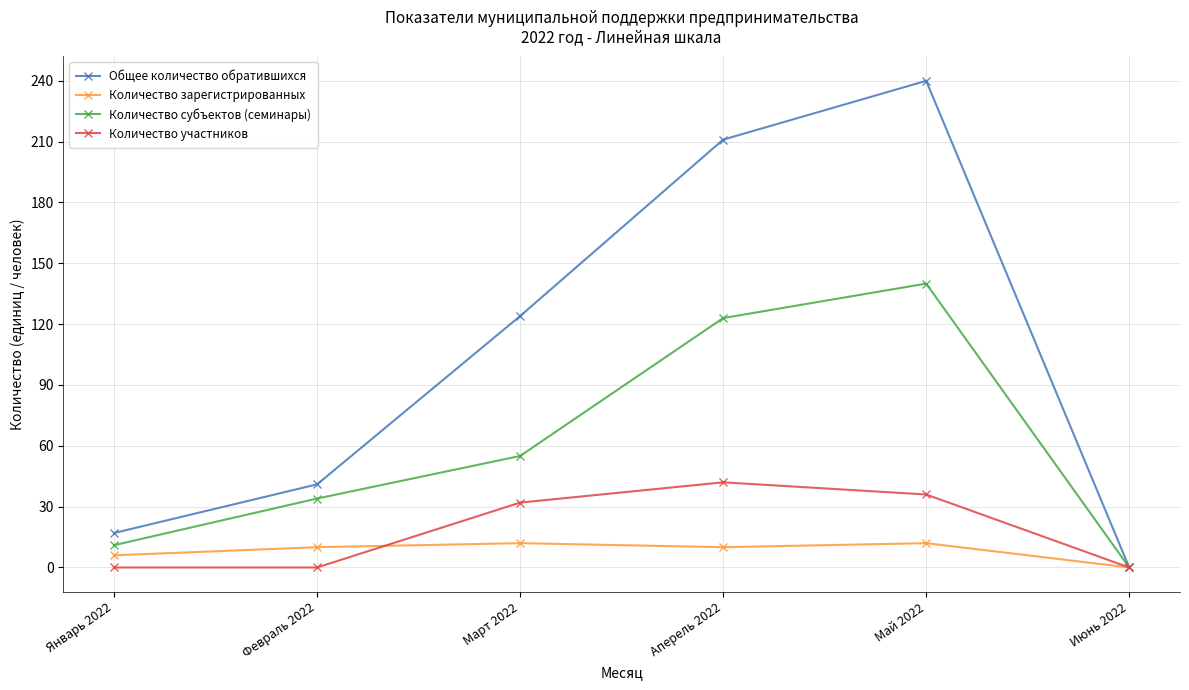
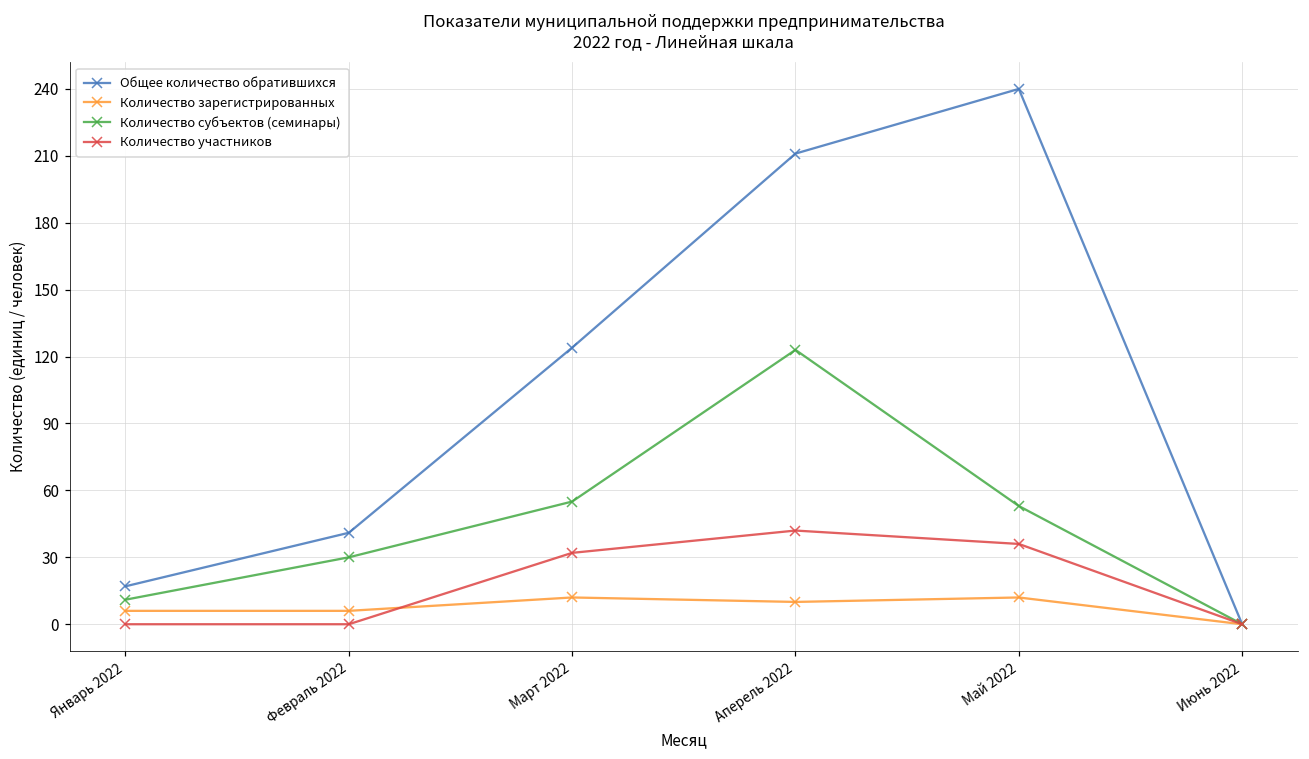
  {
    "Общее количество обратившихся": {
      "Январь 2022": 17,
      "Февраль 2022": 41,
      "Март 2022": 124,
      "Аперель 2022": 211,
      "Май 2022": 240
    },
    "Количество зарегистрированных": {
      "Январь 2022": 6,
-     "Февраль 2022": 10,
+     "Февраль 2022": 6,
      "Март 2022": 12,
      "Аперель 2022": 10,
      "Май 2022": 12
    },
    "Количество субъектов (семинары)": {
      "Январь 2022": 11,
-     "Февраль 2022": 34,
+     "Февраль 2022": 30,
      "Март 2022": 55,
      "Аперель 2022": 123,
-     "Май 2022": 140
+     "Май 2022": 53
    },
    "Количество участников": {
      "Январь 2022": 0,
      "Февраль 2022": 0,
      "Март 2022": 32,
      "Аперель 2022": 42,
      "Май 2022": 36
    }
  }
